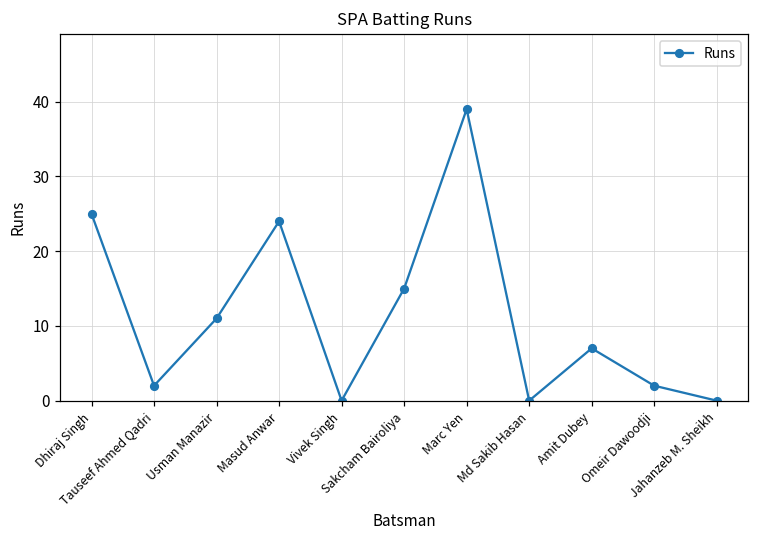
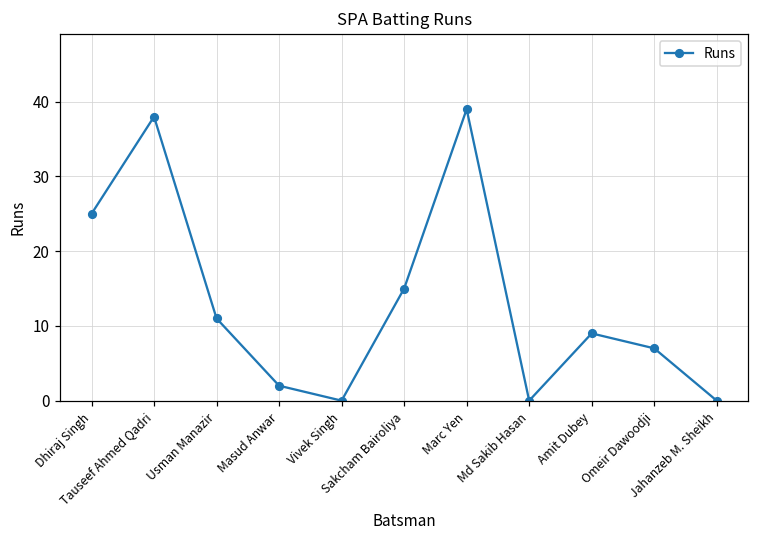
  {
    "Dhiraj Singh": 25,
-   "Tauseef Ahmed Qadri": 2,
+   "Tauseef Ahmed Qadri": 38,
    "Usman Manazir": 11,
-   "Masud Anwar": 24,
+   "Masud Anwar": 2,
    "Vivek Singh": 0,
    "Sakcham Bairoliya": 15,
    "Marc Yen": 39,
    "Md Sakib Hasan": 0,
-   "Amit Dubey": 7,
-   "Omeir Dawoodji": 2,
+   "Amit Dubey": 9,
+   "Omeir Dawoodji": 7,
    "Jahanzeb M. Sheikh": 0
  }
